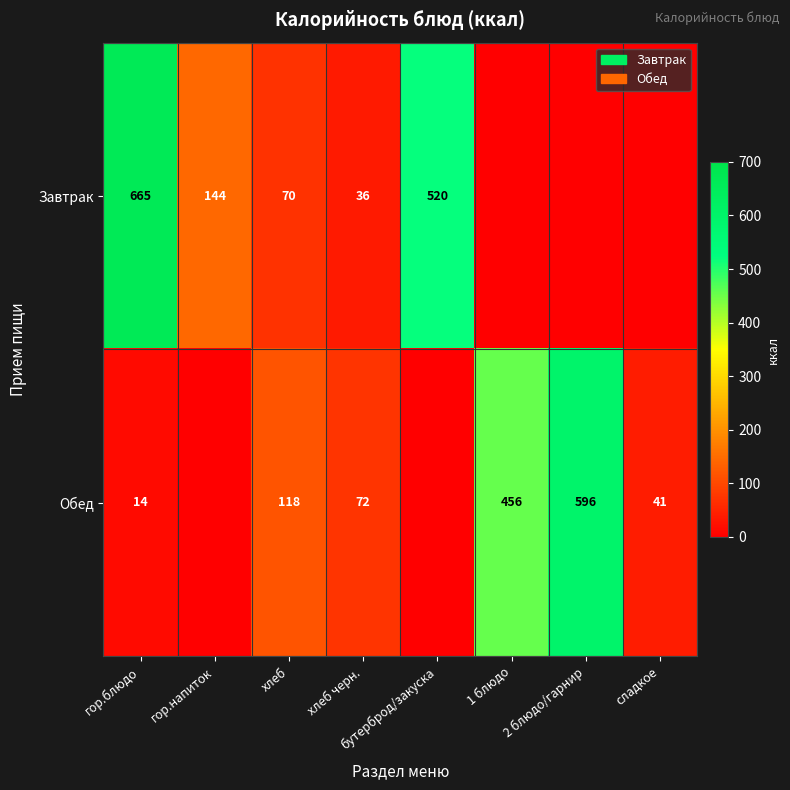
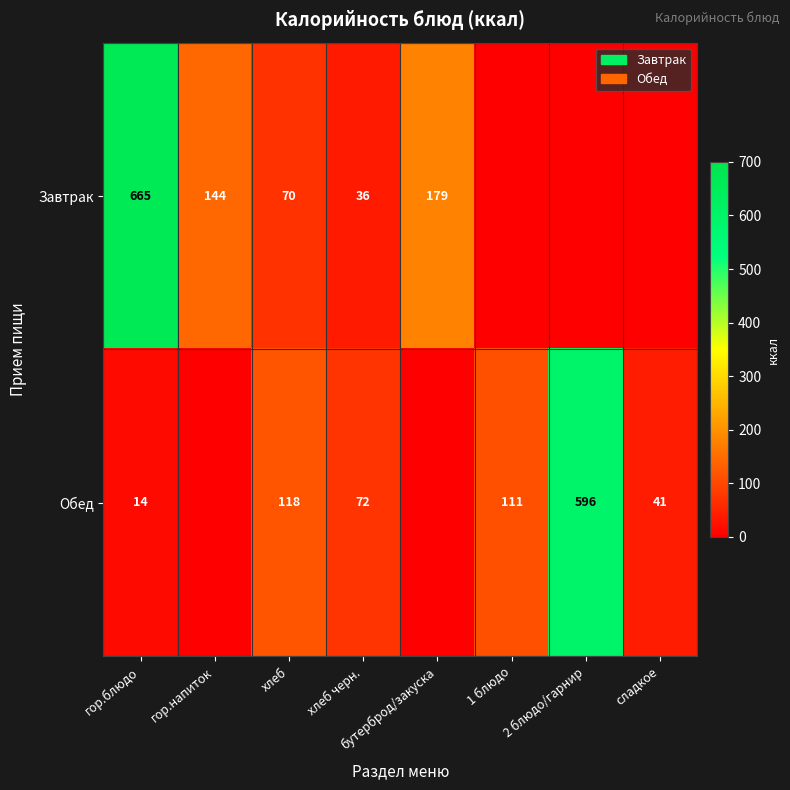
  {
    "Завтрак": {
      "гор.блюдо": 665,
      "гор.напиток": 144,
      "хлеб": 70,
      "хлеб черн.": 36,
-     "бутерброд/закуска": 520
+     "бутерброд/закуска": 179
    },
    "Обед": {
      "гор.блюдо": 14,
      "хлеб": 118,
      "хлеб черн.": 72,
-     "1 блюдо": 456,
+     "1 блюдо": 111,
      "2 блюдо/гарнир": 596,
      "сладкое": 41
    }
  }
